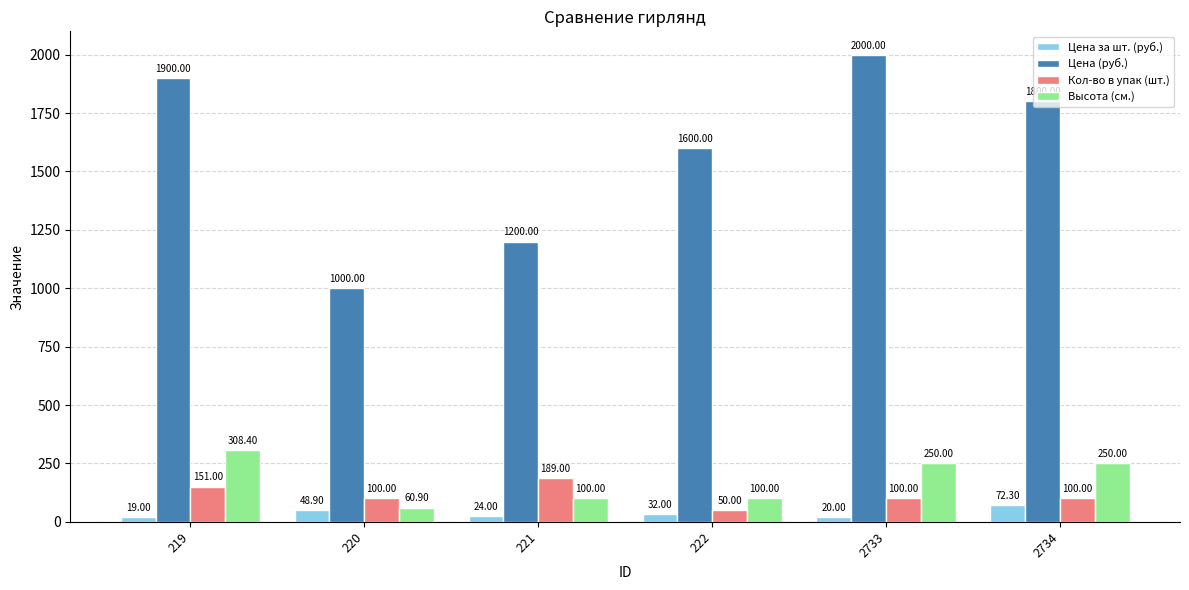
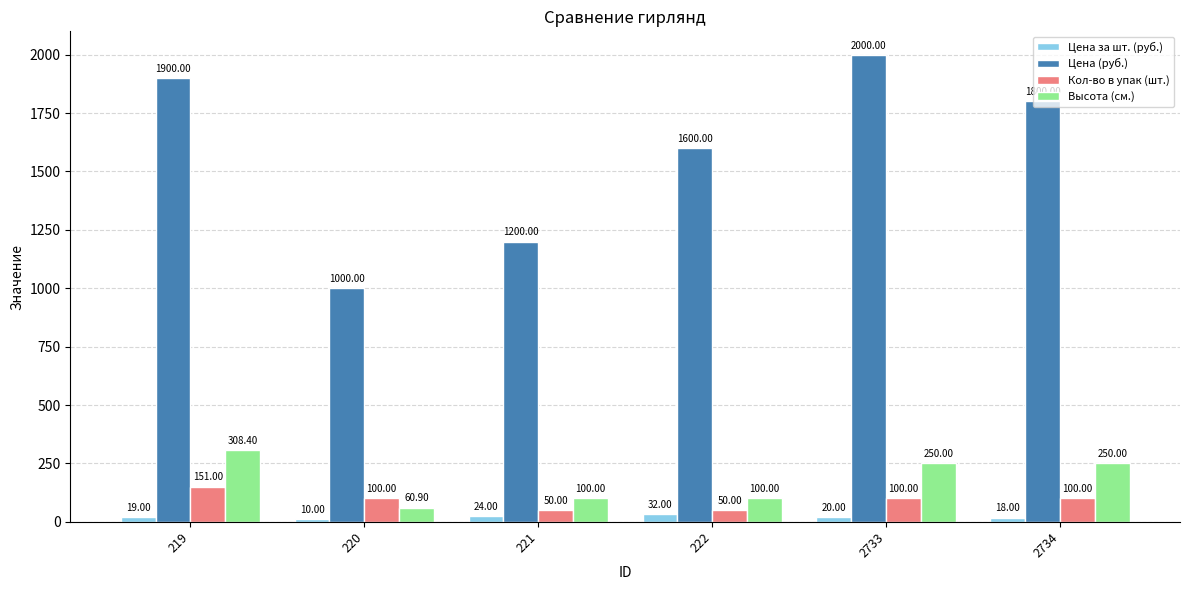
  {
    "Цена за шт. (руб.)": {
      "219": 19.00,
-     "220": 48.90,
+     "220": 10.00,
      "221": 24.00,
      "222": 32.00,
      "2733": 20.00,
-     "2734": 72.30
+     "2734": 18.00
    },
    "Цена (руб.)": {
      "219": 1900.00,
      "220": 1000.00,
      "221": 1200.00,
      "222": 1600.00,
      "2733": 2000.00
    },
    "Кол-во в упак (шт.)": {
      "219": 151.00,
      "220": 100.00,
-     "221": 189.00,
+     "221": 50.00,
      "222": 50.00,
      "2733": 100.00,
      "2734": 100.00
    },
    "Высота (см.)": {
      "219": 308.40,
      "220": 60.90,
      "221": 100.00,
      "222": 100.00,
      "2733": 250.00,
      "2734": 250.00
    }
  }
